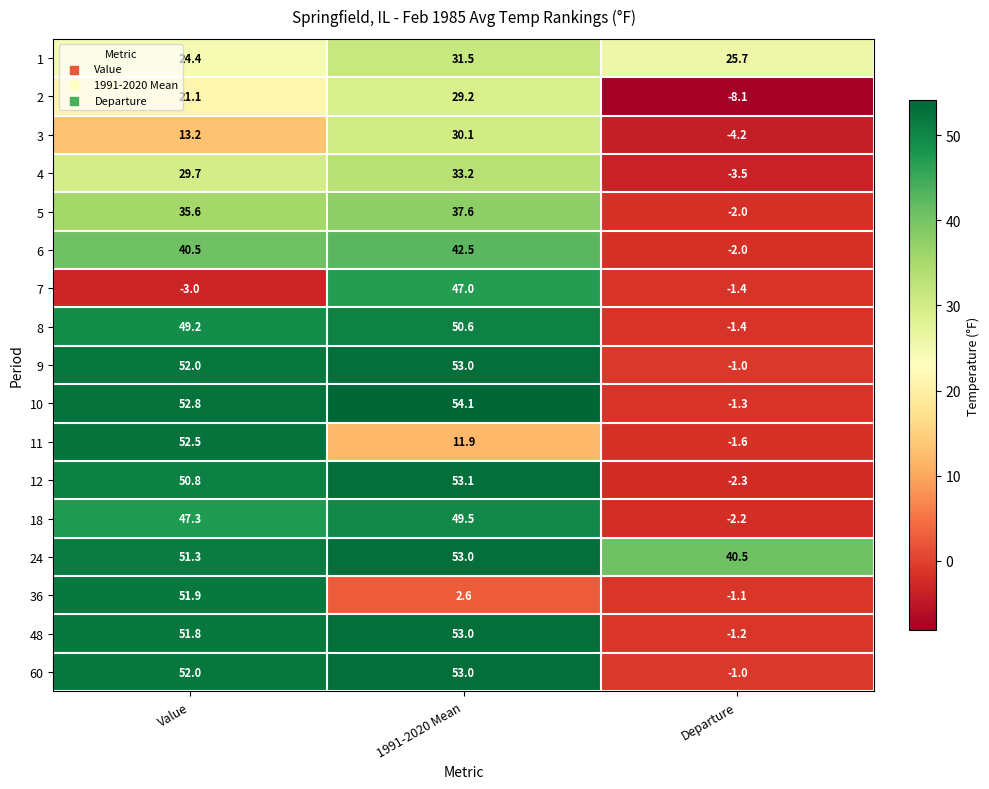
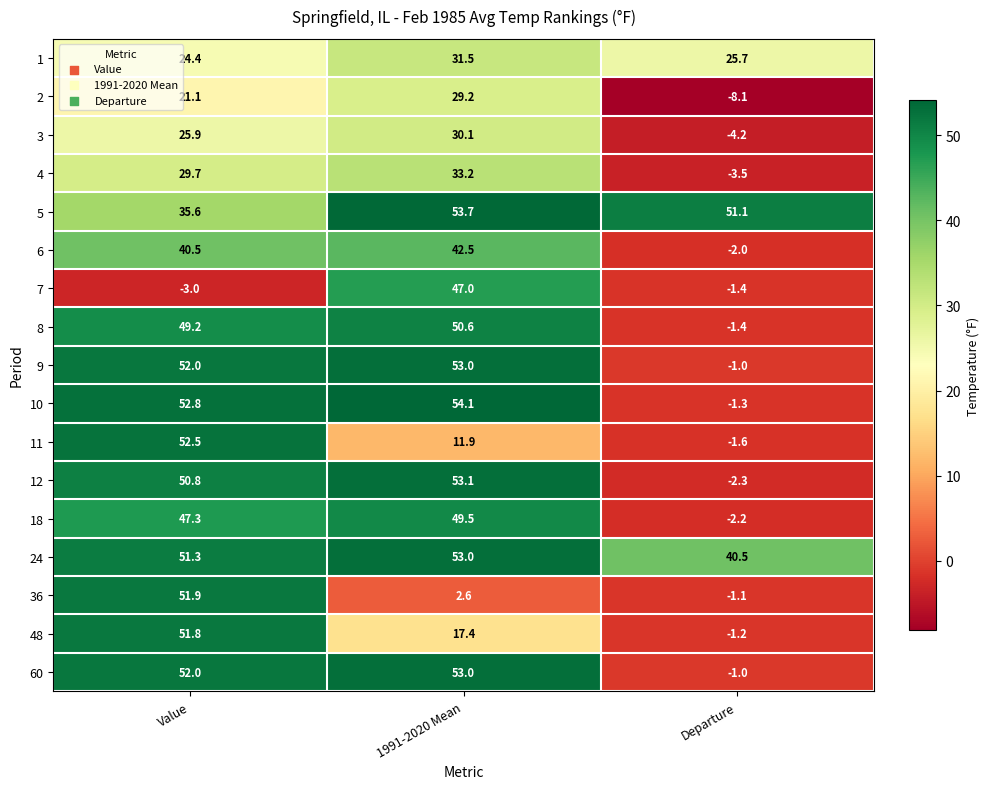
  {
    "1": {
      "1991-2020 Mean": 31.5,
      "Departure": 25.7
    },
    "2": {
      "1991-2020 Mean": 29.2,
      "Departure": -8.1
    },
    "3": {
-     "Value": 13.2,
+     "Value": 25.9,
      "1991-2020 Mean": 30.1,
      "Departure": -4.2
    },
    "4": {
      "Value": 29.7,
      "1991-2020 Mean": 33.2,
      "Departure": -3.5
    },
    "5": {
      "Value": 35.6,
-     "1991-2020 Mean": 37.6,
-     "Departure": -2.0
+     "1991-2020 Mean": 53.7,
+     "Departure": 51.1
    },
    "6": {
      "Value": 40.5,
      "1991-2020 Mean": 42.5,
      "Departure": -2.0
    },
    "7": {
      "Value": -3.0,
      "1991-2020 Mean": 47.0,
      "Departure": -1.4
    },
    "8": {
      "Value": 49.2,
      "1991-2020 Mean": 50.6,
      "Departure": -1.4
    },
    "9": {
      "Value": 52.0,
      "1991-2020 Mean": 53.0,
      "Departure": -1.0
    },
    "10": {
      "Value": 52.8,
      "1991-2020 Mean": 54.1,
      "Departure": -1.3
    },
    "11": {
      "Value": 52.5,
      "1991-2020 Mean": 11.9,
      "Departure": -1.6
    },
    "12": {
      "Value": 50.8,
      "1991-2020 Mean": 53.1,
      "Departure": -2.3
    },
    "18": {
      "Value": 47.3,
      "1991-2020 Mean": 49.5,
      "Departure": -2.2
    },
    "24": {
      "Value": 51.3,
      "1991-2020 Mean": 53.0,
      "Departure": 40.5
    },
    "36": {
      "Value": 51.9,
      "1991-2020 Mean": 2.6,
      "Departure": -1.1
    },
    "48": {
      "Value": 51.8,
-     "1991-2020 Mean": 53.0,
+     "1991-2020 Mean": 17.4,
      "Departure": -1.2
    },
    "60": {
      "Value": 52.0,
      "1991-2020 Mean": 53.0,
      "Departure": -1.0
    }
  }
